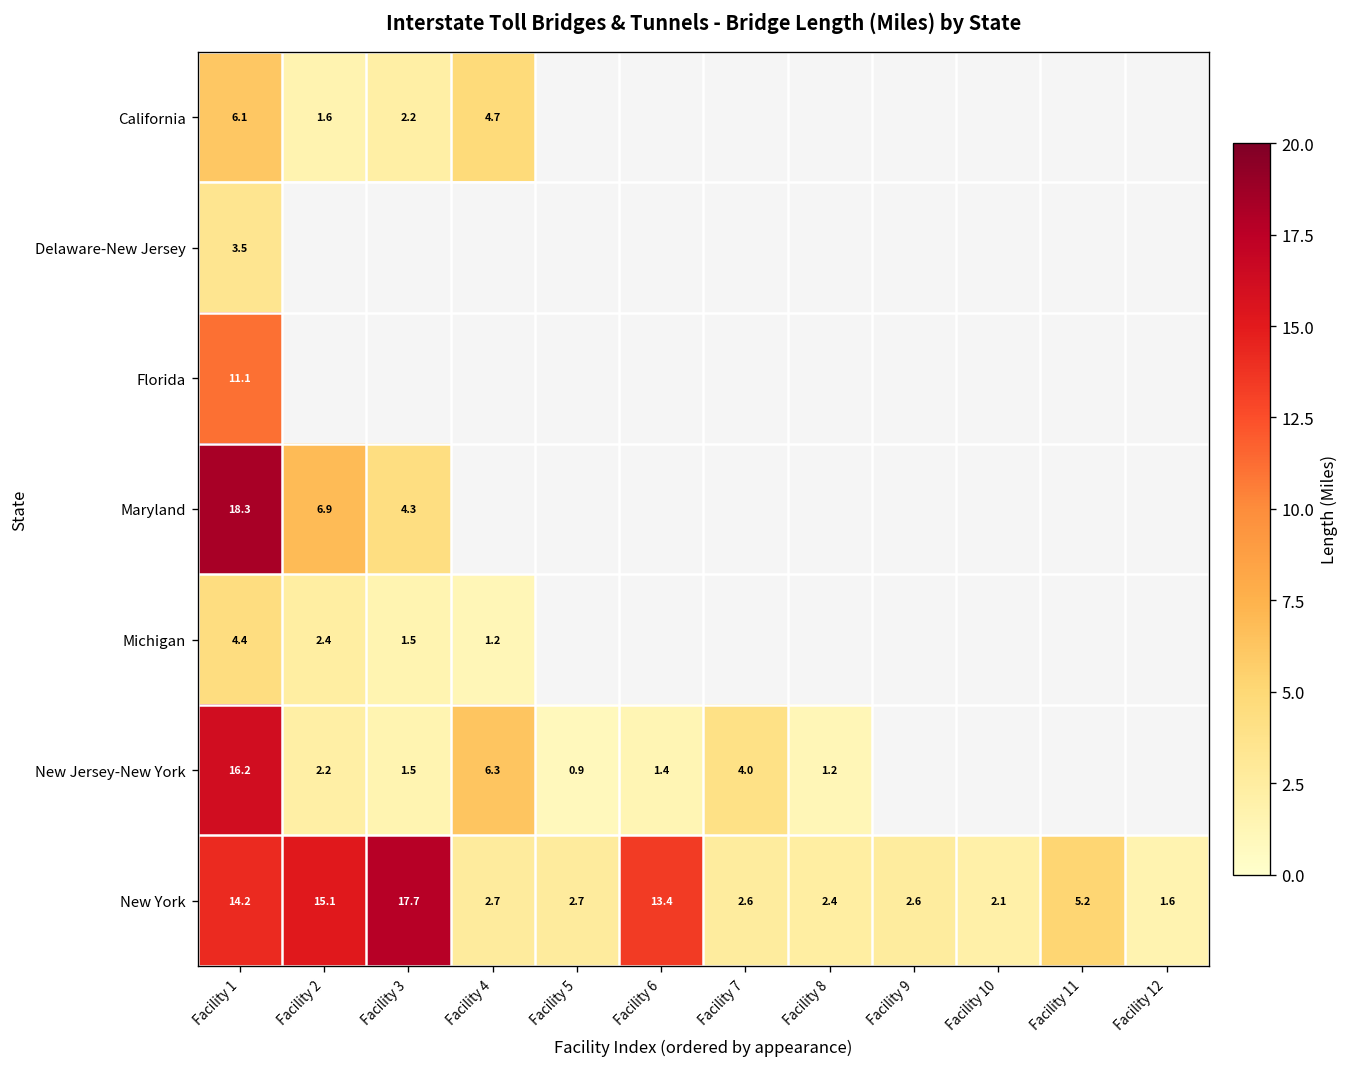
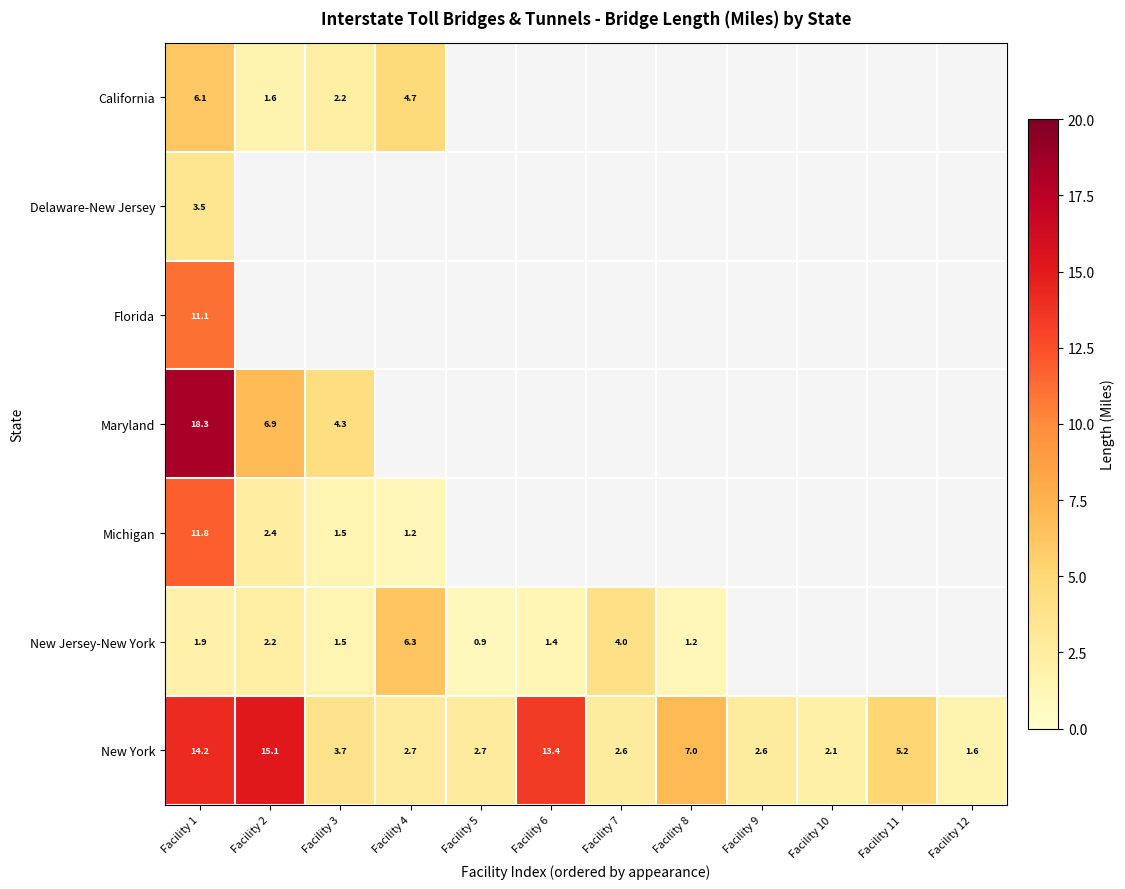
  {
    "California": {
      "Facility 1": 6.1,
      "Facility 2": 1.6,
      "Facility 3": 2.2,
      "Facility 4": 4.7
    },
    "Delaware-New Jersey": {
      "Facility 1": 3.5
    },
    "Florida": {
      "Facility 1": 11.1
    },
    "Maryland": {
      "Facility 1": 18.3,
      "Facility 2": 6.9,
      "Facility 3": 4.3
    },
    "Michigan": {
-     "Facility 1": 4.4,
+     "Facility 1": 11.8,
      "Facility 2": 2.4,
      "Facility 3": 1.5,
      "Facility 4": 1.2
    },
    "New Jersey-New York": {
-     "Facility 1": 16.2,
+     "Facility 1": 1.9,
      "Facility 2": 2.2,
      "Facility 3": 1.5,
      "Facility 4": 6.3,
      "Facility 5": 0.9,
      "Facility 6": 1.4,
      "Facility 7": 4.0,
      "Facility 8": 1.2
    },
    "New York": {
      "Facility 1": 14.2,
      "Facility 2": 15.1,
-     "Facility 3": 17.7,
+     "Facility 3": 3.7,
      "Facility 4": 2.7,
      "Facility 5": 2.7,
      "Facility 6": 13.4,
      "Facility 7": 2.6,
-     "Facility 8": 2.4,
+     "Facility 8": 7.0,
      "Facility 9": 2.6,
      "Facility 10": 2.1,
      "Facility 11": 5.2,
      "Facility 12": 1.6
    }
  }
